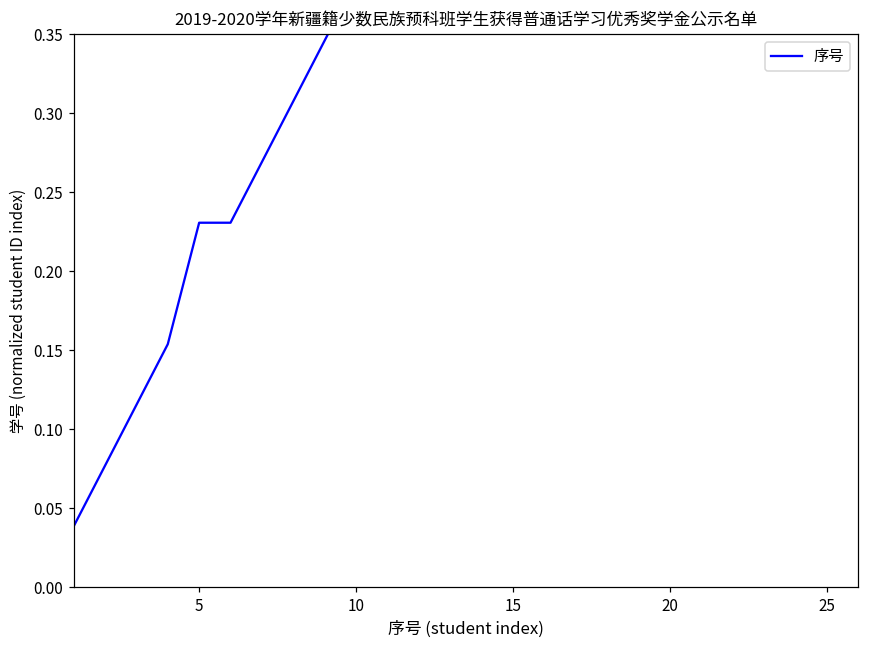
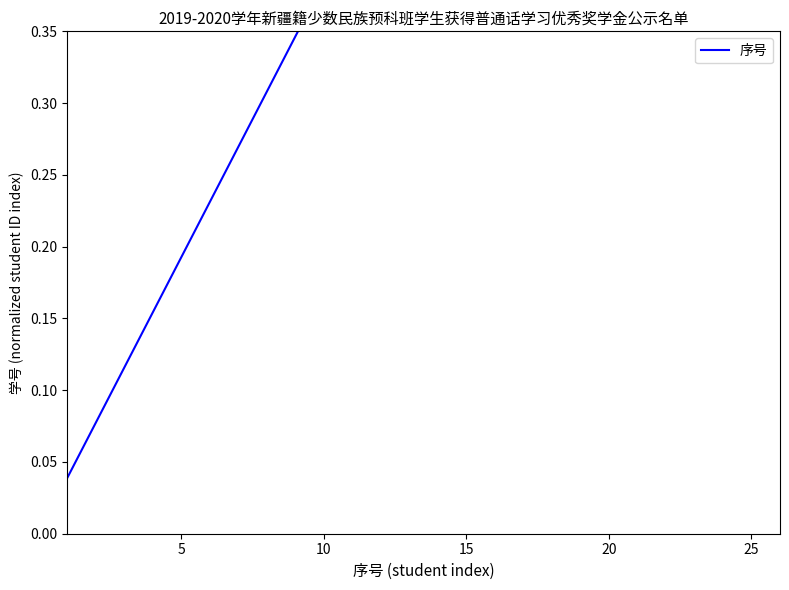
  {
-   "5": 0.231
+   "5": 0.192
  }
